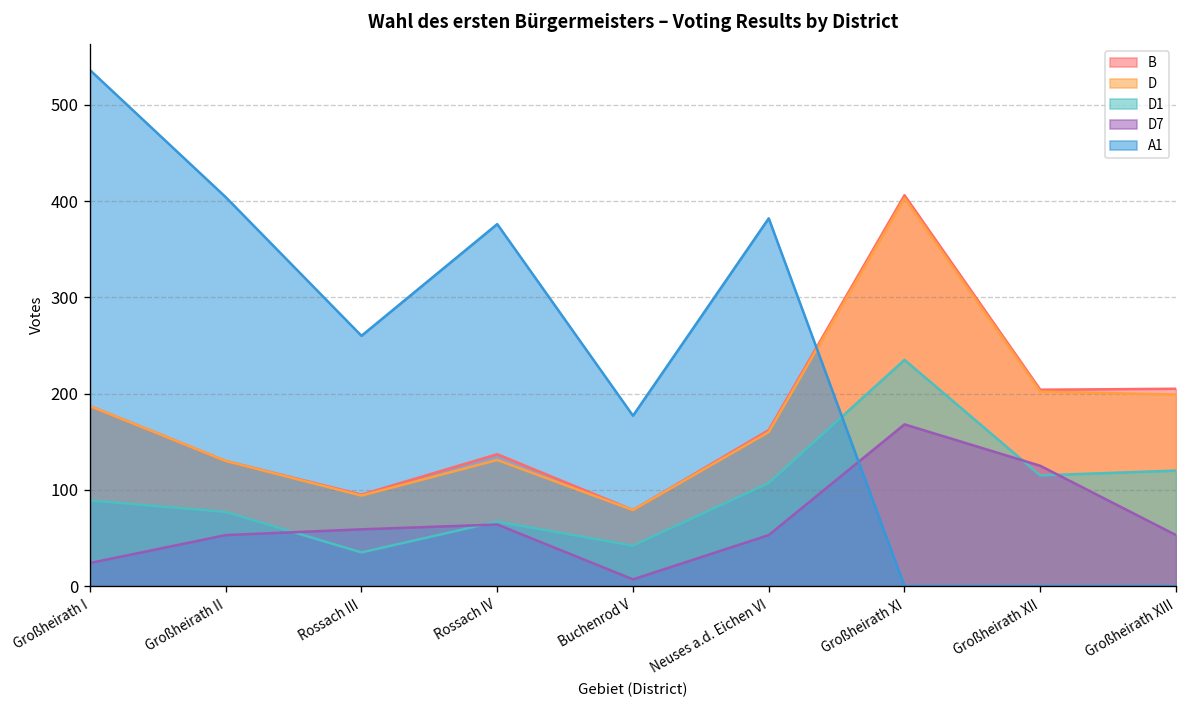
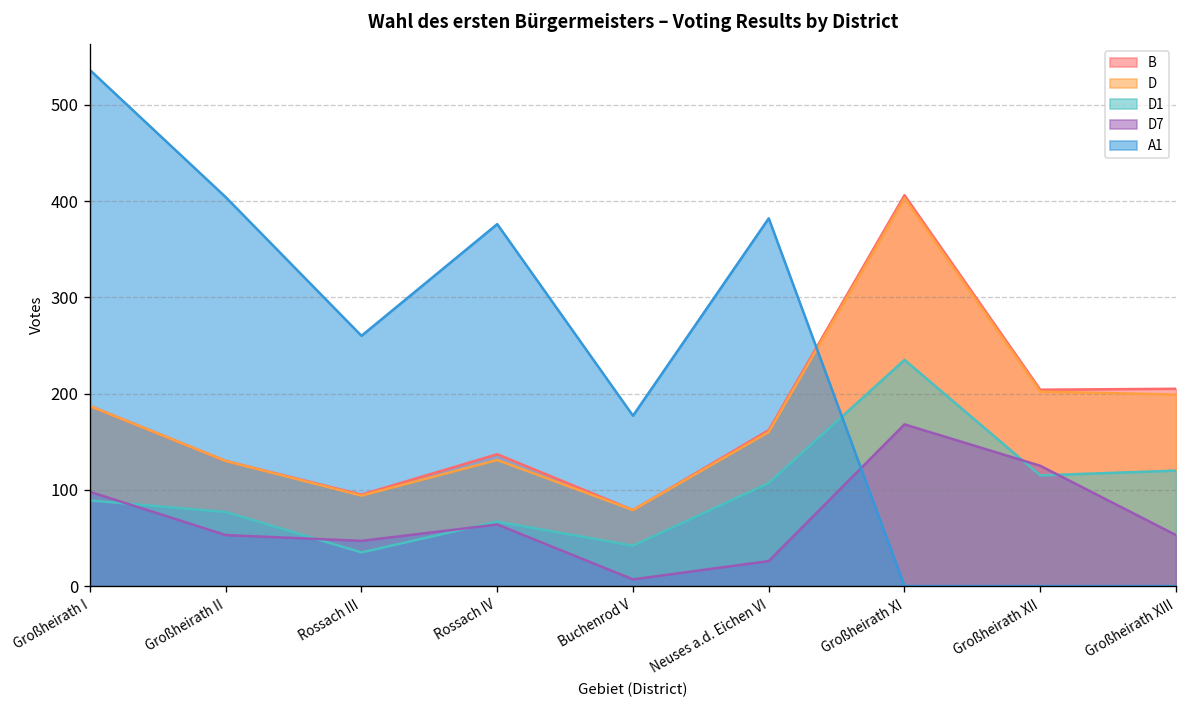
  {
    "D7": {
-     "Großheirath I": 20,
+     "Großheirath I": 100,
      "Großheirath II": 50,
-     "Rossach III": 60,
+     "Rossach III": 50,
      "Buchenrod V": 10,
-     "Neuses a.d. Eichen VI": 50,
+     "Neuses a.d. Eichen VI": 30,
      "Großheirath XI": 170,
      "Großheirath XII": 130,
      "Großheirath XIII": 50
    }
  }
